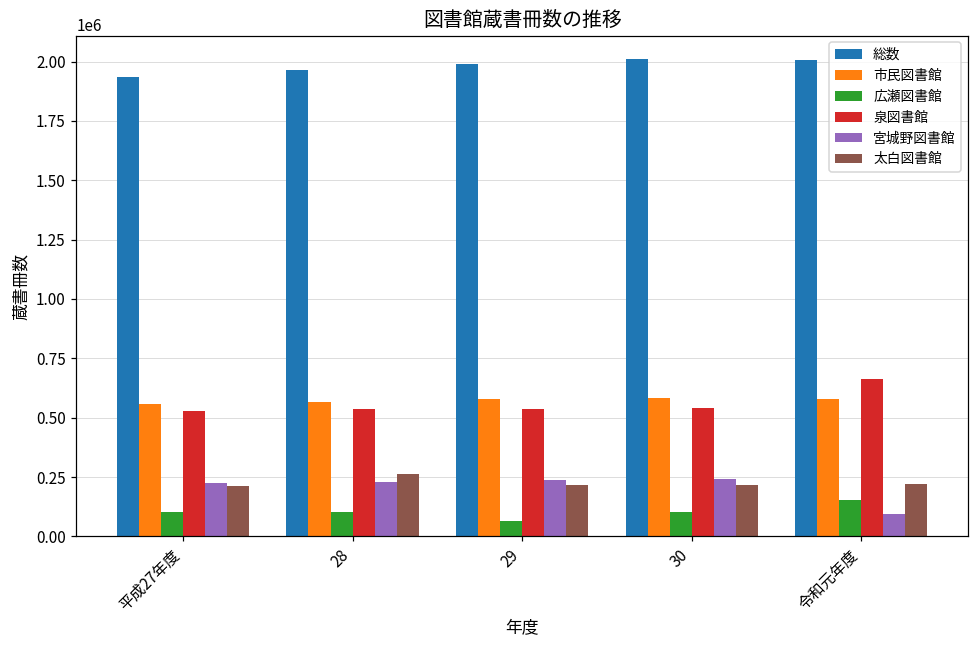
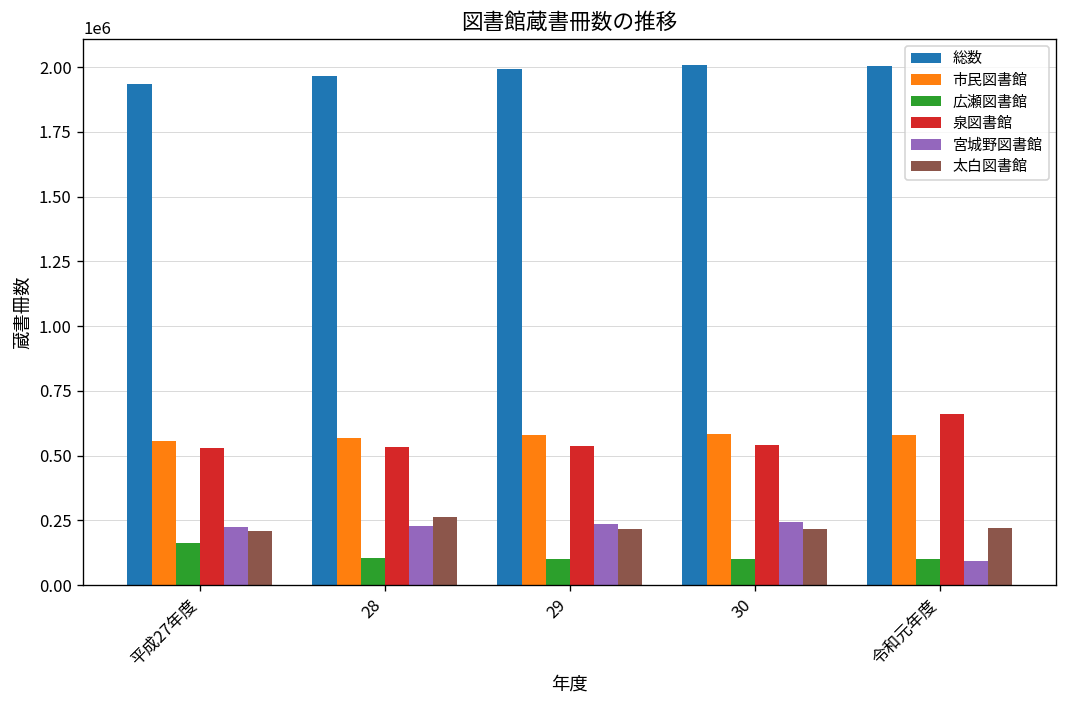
  {
    "総数": {
      "平成27年度": 1930000,
      "28": 1960000,
      "29": 1990000,
      "30": 2010000,
      "令和元年度": 2010000
    },
    "市民図書館": {
      "平成27年度": 560000,
      "28": 570000,
      "29": 580000,
      "30": 580000,
      "令和元年度": 580000
    },
    "広瀬図書館": {
-     "平成27年度": 100000,
+     "平成27年度": 160000,
      "28": 100000,
-     "29": 60000,
+     "29": 100000,
      "30": 100000,
-     "令和元年度": 150000
+     "令和元年度": 100000
    },
    "泉図書館": {
      "平成27年度": 530000,
      "28": 540000,
      "29": 540000,
      "30": 540000,
      "令和元年度": 660000
    },
    "宮城野図書館": {
      "平成27年度": 230000,
      "28": 230000,
      "29": 240000,
      "30": 240000,
      "令和元年度": 90000
    },
    "太白図書館": {
      "平成27年度": 210000,
      "28": 260000,
      "29": 220000,
      "30": 220000,
      "令和元年度": 220000
    }
  }
